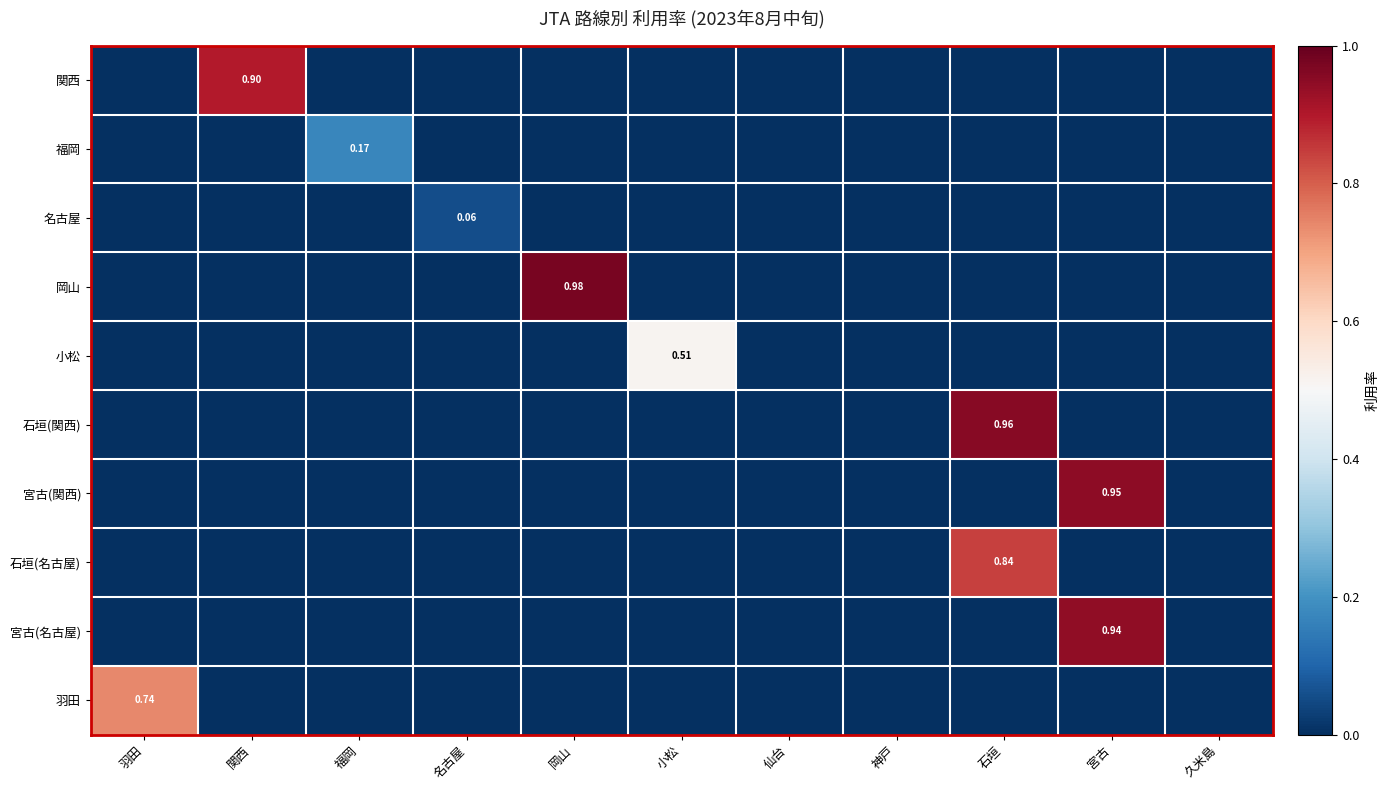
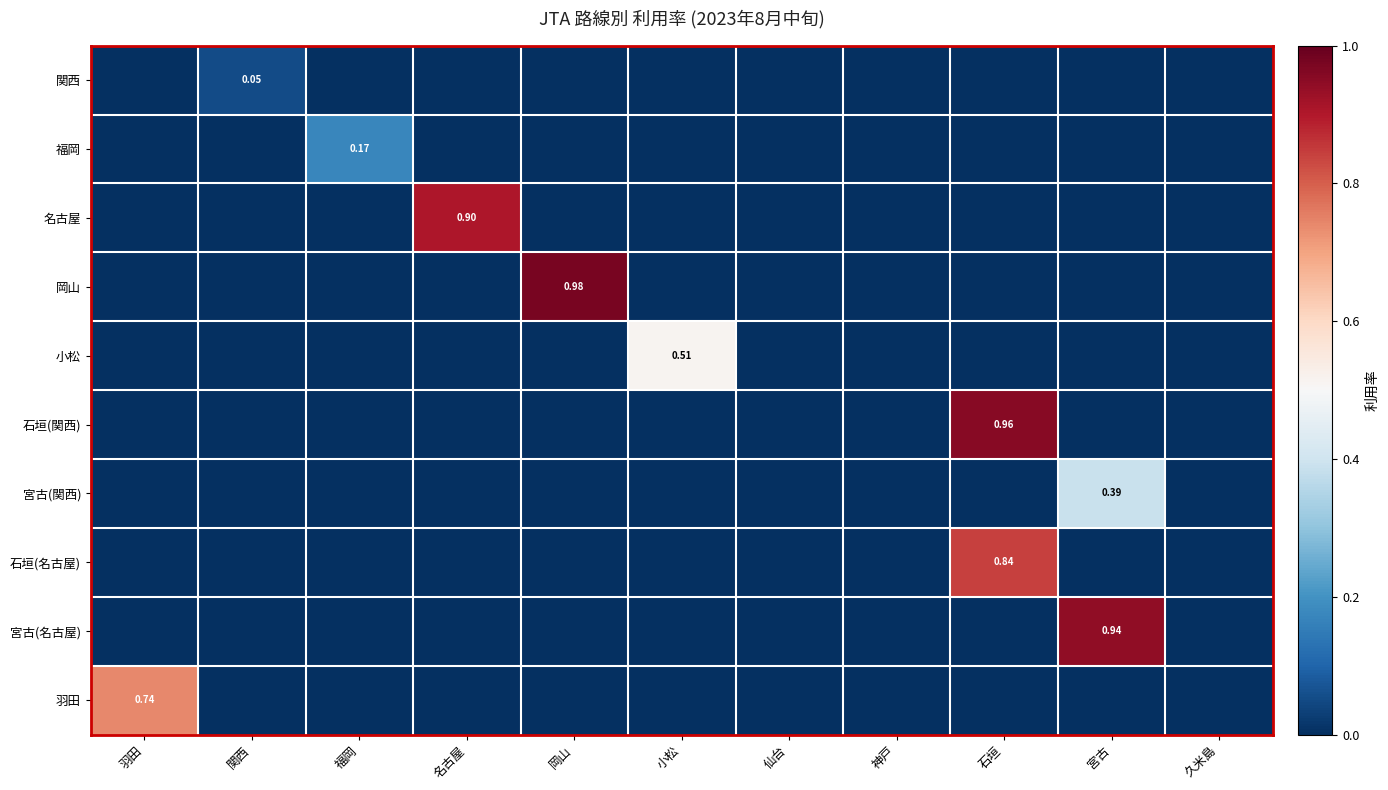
  {
    "関西": {
-     "関西": 0.90
+     "関西": 0.05
    },
    "福岡": {
      "福岡": 0.17
    },
    "名古屋": {
-     "名古屋": 0.06
+     "名古屋": 0.90
    },
    "岡山": {
      "岡山": 0.98
    },
    "小松": {
      "小松": 0.51
    },
    "石垣(関西)": {
      "石垣": 0.96
    },
    "宮古(関西)": {
-     "宮古": 0.95
+     "宮古": 0.39
    },
    "石垣(名古屋)": {
      "石垣": 0.84
    },
    "宮古(名古屋)": {
      "宮古": 0.94
    },
    "羽田": {
      "羽田": 0.74
    }
  }
